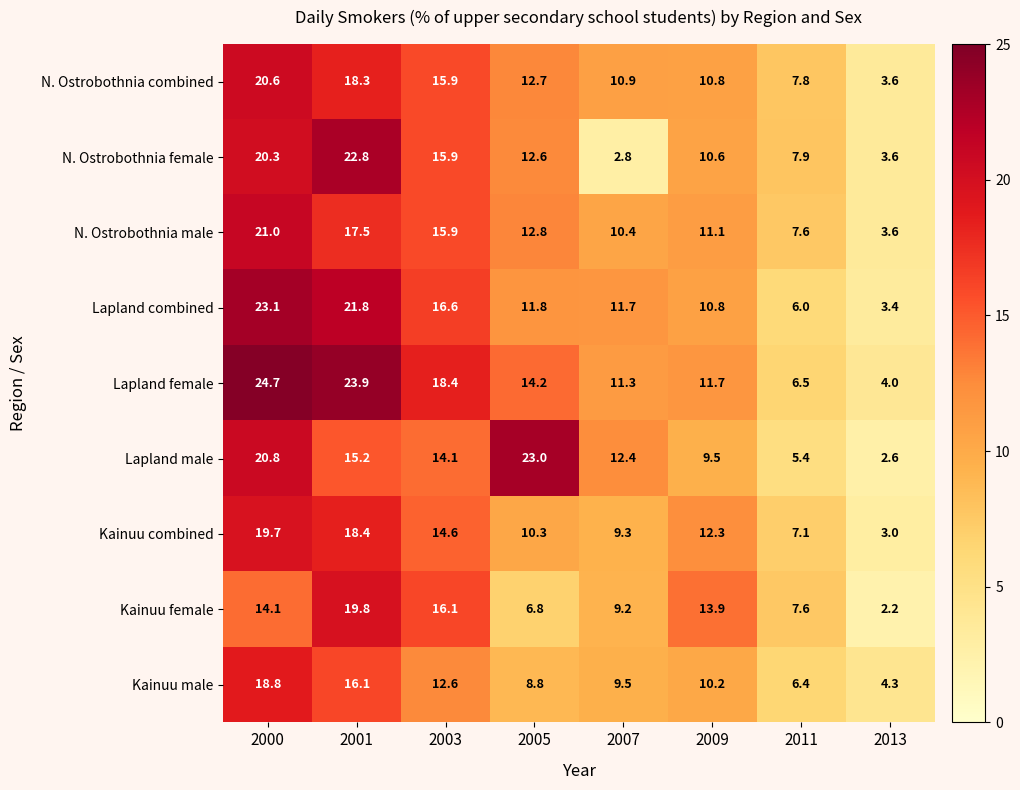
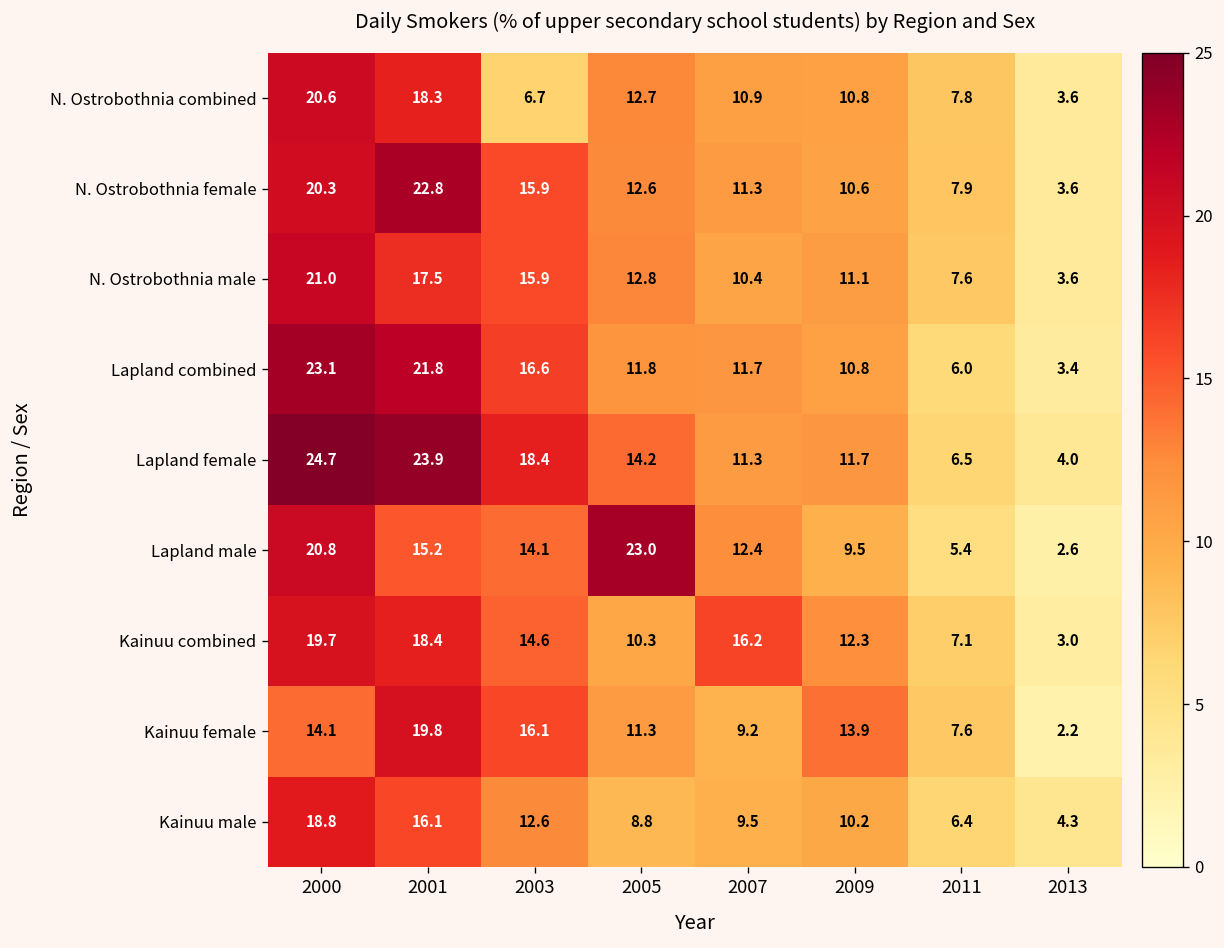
  {
    "N. Ostrobothnia combined": {
      "2000": 20.6,
      "2001": 18.3,
-     "2003": 15.9,
+     "2003": 6.7,
      "2005": 12.7,
      "2007": 10.9,
      "2009": 10.8,
      "2011": 7.8,
      "2013": 3.6
    },
    "N. Ostrobothnia female": {
      "2000": 20.3,
      "2001": 22.8,
      "2003": 15.9,
      "2005": 12.6,
-     "2007": 2.8,
+     "2007": 11.3,
      "2009": 10.6,
      "2011": 7.9,
      "2013": 3.6
    },
    "N. Ostrobothnia male": {
      "2000": 21.0,
      "2001": 17.5,
      "2003": 15.9,
      "2005": 12.8,
      "2007": 10.4,
      "2009": 11.1,
      "2011": 7.6,
      "2013": 3.6
    },
    "Lapland combined": {
      "2000": 23.1,
      "2001": 21.8,
      "2003": 16.6,
      "2005": 11.8,
      "2007": 11.7,
      "2009": 10.8,
      "2011": 6.0,
      "2013": 3.4
    },
    "Lapland female": {
      "2000": 24.7,
      "2001": 23.9,
      "2003": 18.4,
      "2005": 14.2,
      "2007": 11.3,
      "2009": 11.7,
      "2011": 6.5,
      "2013": 4.0
    },
    "Lapland male": {
      "2000": 20.8,
      "2001": 15.2,
      "2003": 14.1,
      "2005": 23.0,
      "2007": 12.4,
      "2009": 9.5,
      "2011": 5.4,
      "2013": 2.6
    },
    "Kainuu combined": {
      "2000": 19.7,
      "2001": 18.4,
      "2003": 14.6,
      "2005": 10.3,
-     "2007": 9.3,
+     "2007": 16.2,
      "2009": 12.3,
      "2011": 7.1,
      "2013": 3.0
    },
    "Kainuu female": {
      "2000": 14.1,
      "2001": 19.8,
      "2003": 16.1,
-     "2005": 6.8,
+     "2005": 11.3,
      "2007": 9.2,
      "2009": 13.9,
      "2011": 7.6,
      "2013": 2.2
    },
    "Kainuu male": {
      "2000": 18.8,
      "2001": 16.1,
      "2003": 12.6,
      "2005": 8.8,
      "2007": 9.5,
      "2009": 10.2,
      "2011": 6.4,
      "2013": 4.3
    }
  }
